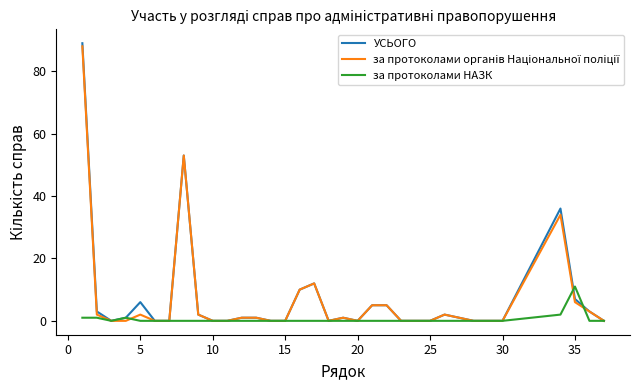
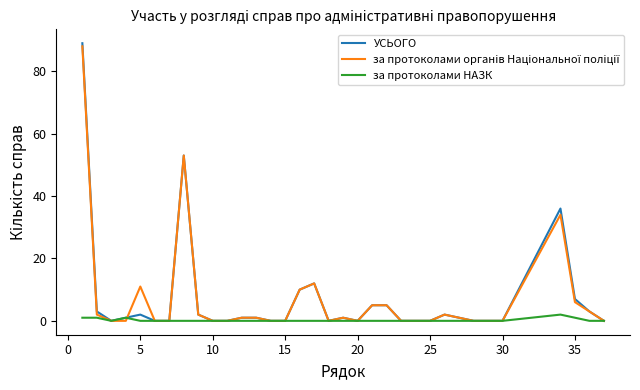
  {
    "УСЬОГО": {
-     "5": 6,
+     "5": 2,
      "35": 7
    },
    "за протоколами органів Національної поліції": {
-     "5": 2,
+     "5": 11,
      "35": 6
    },
    "за протоколами НАЗК": {
      "5": 0,
-     "35": 11
+     "35": 1
    }
  }
